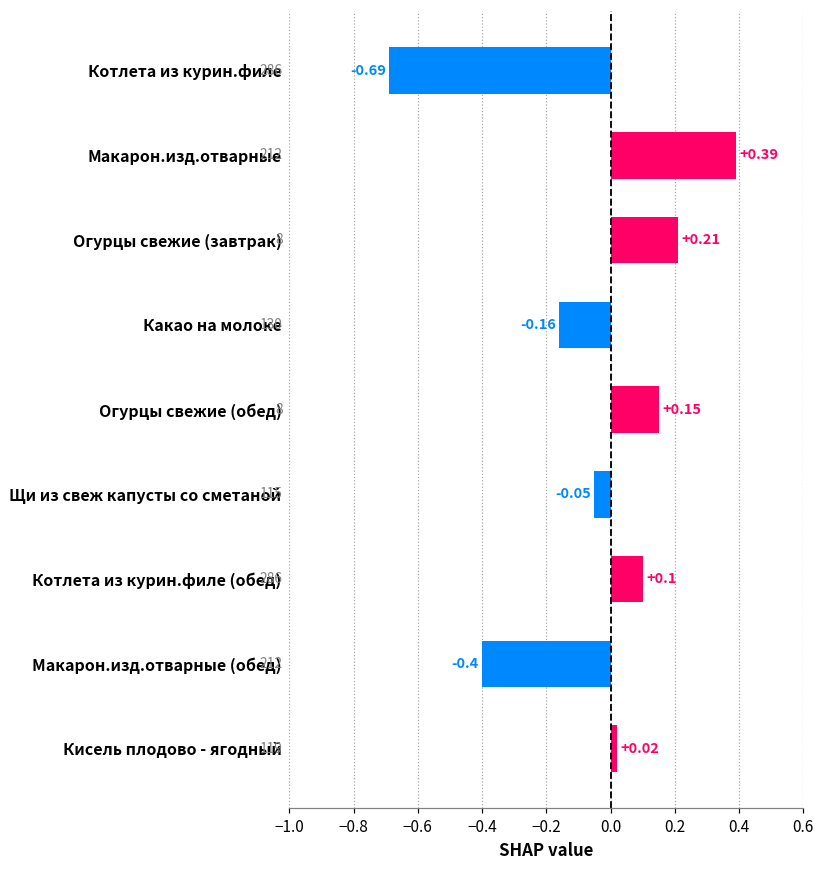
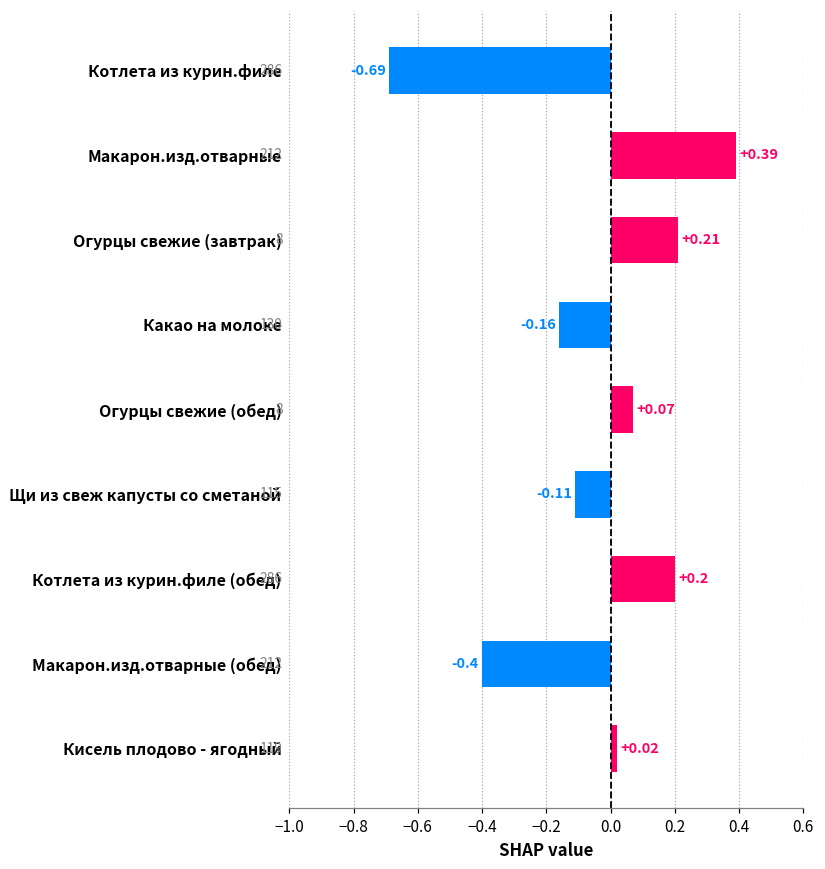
  {
    "Котлета из курин.филе": "-0.69",
    "Макарон.изд.отварные": "+0.39",
    "Огурцы свежие (завтрак)": "+0.21",
    "Какао на молоке": "-0.16",
-   "Огурцы свежие (обед)": "+0.15",
-   "Щи из свеж капусты со сметаной": "-0.05",
-   "Котлета из курин.филе (обед)": "+0.1",
+   "Огурцы свежие (обед)": "+0.07",
+   "Щи из свеж капусты со сметаной": "-0.11",
+   "Котлета из курин.филе (обед)": "+0.2",
    "Макарон.изд.отварные (обед)": "-0.4",
    "Кисель плодово - ягодный": "+0.02"
  }
